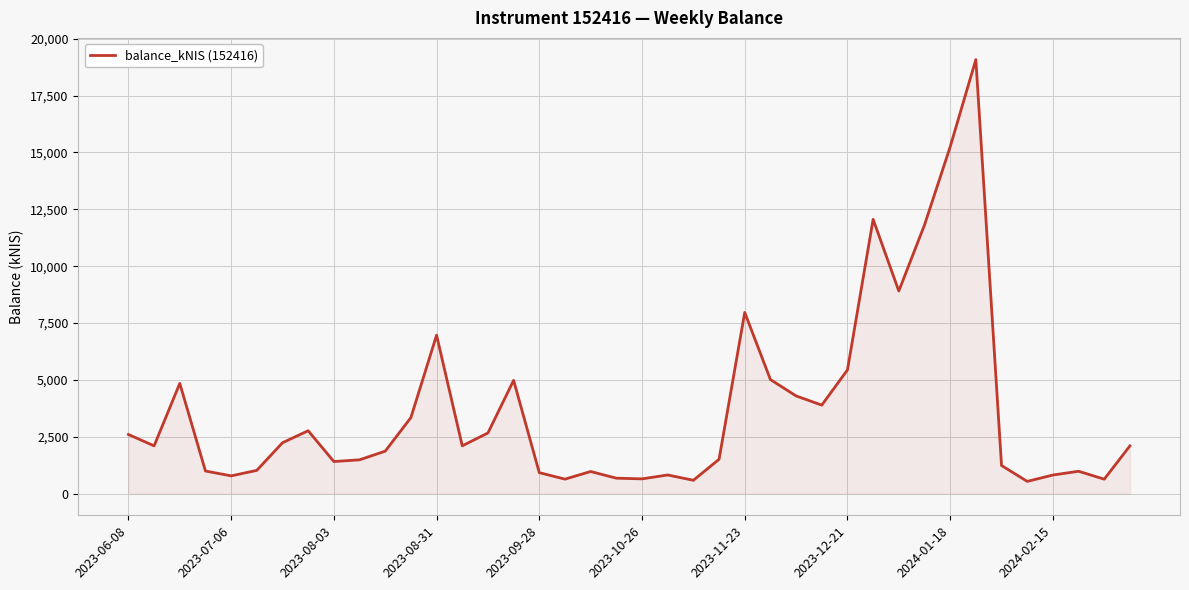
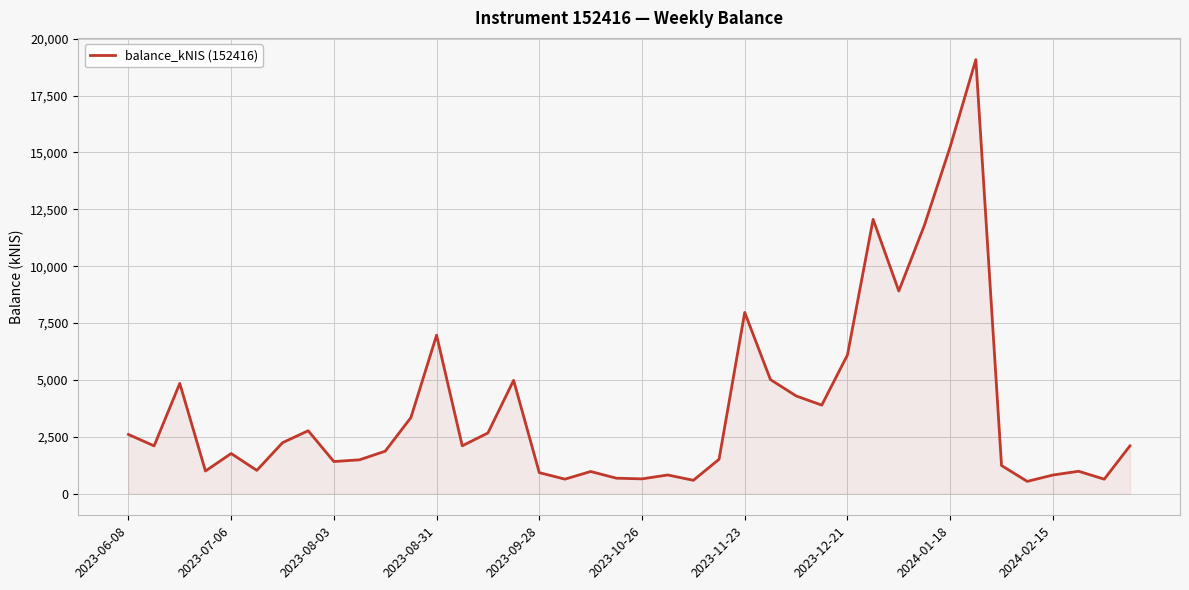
  {
    "2023-06-08": "2,600",
-   "2023-07-06": "800",
+   "2023-07-06": "1,800",
    "2023-08-03": "1,400",
    "2023-08-31": "7,000",
    "2023-09-28": "900",
    "2023-10-26": "600",
    "2023-11-23": "8,000",
-   "2023-12-21": "5,400",
+   "2023-12-21": "6,100",
    "2024-01-18": "15,200",
    "2024-02-15": "800"
  }
